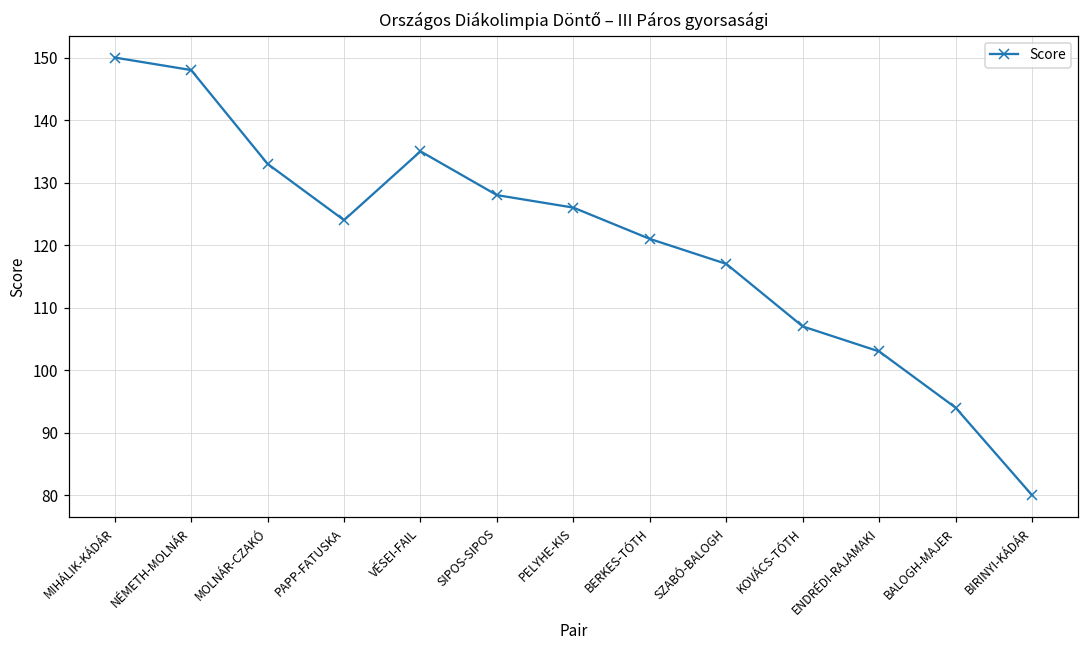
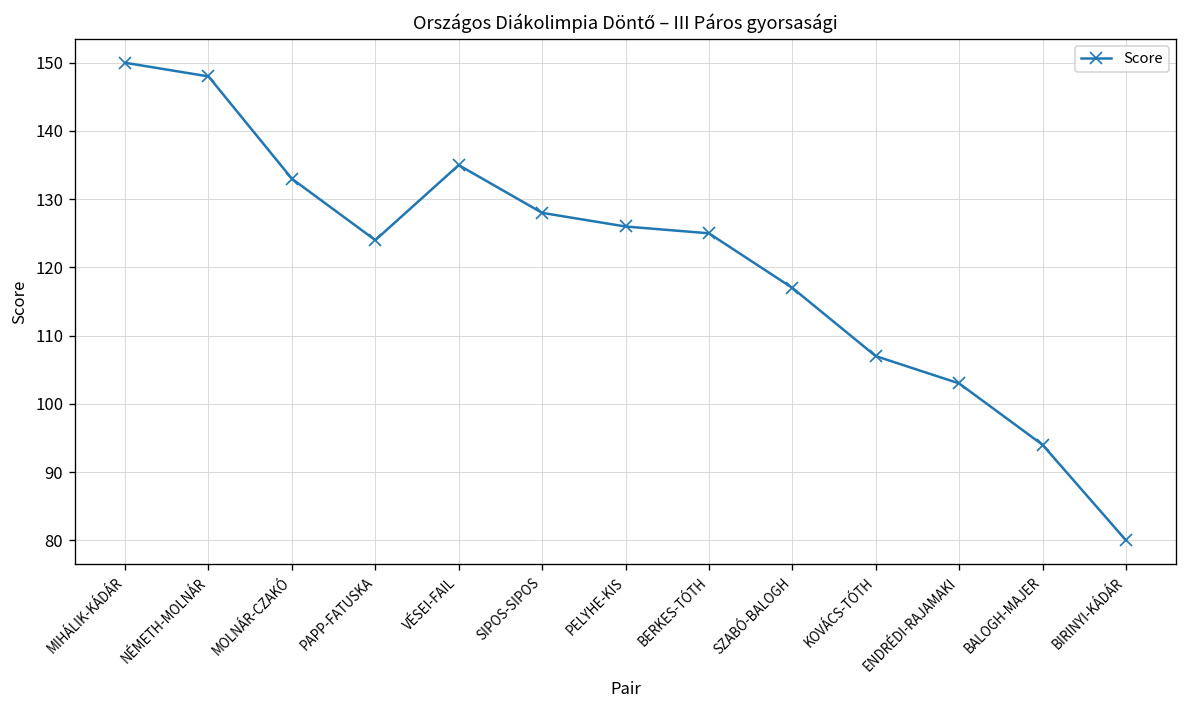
  {
    "MIHÁLIK-KÁDÁR": 150,
    "NÉMETH-MOLNÁR": 148,
    "MOLNÁR-CZAKÓ": 133,
    "PAPP-FATUSKA": 124,
    "VÉSEI-FAIL": 135,
    "SIPOS-SIPOS": 128,
    "PELYHE-KIS": 126,
-   "BERKES-TÓTH": 121,
+   "BERKES-TÓTH": 125,
    "SZABÓ-BALOGH": 117,
    "KOVÁCS-TÓTH": 107,
    "ENDRÉDI-RAJAMAKI": 103,
    "BALOGH-MAJER": 94,
    "BIRINYI-KÁDÁR": 80
  }
